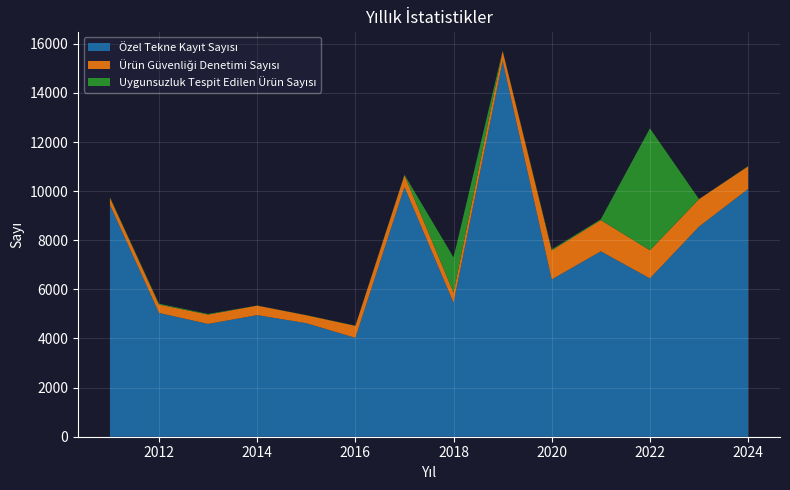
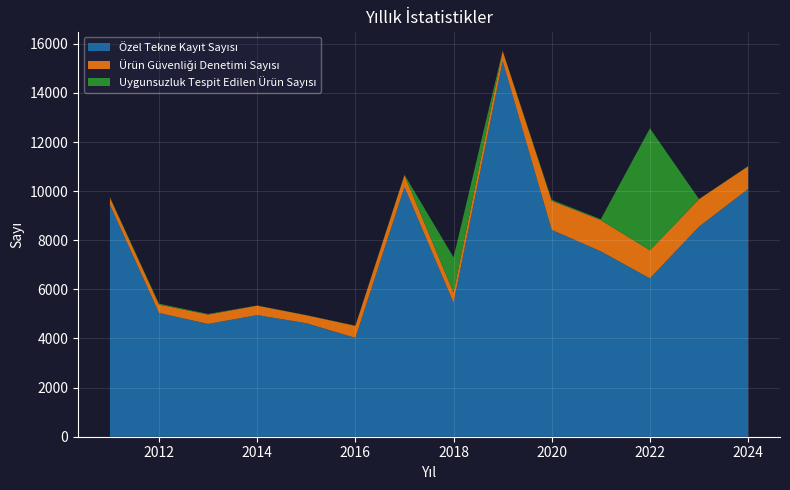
  {
    "Özel Tekne Kayıt Sayısı": {
      "2012": 5000,
      "2014": 5000,
      "2016": 4000,
      "2018": 5500,
-     "2020": 6400,
+     "2020": 8400,
      "2022": 6400,
      "2024": 10100
    },
    "Ürün Güvenliği Denetimi Sayısı": {
      "2018": 400,
      "2022": 1100
    },
    "Uygunsuzluk Tespit Edilen Ürün Sayısı": {
      "2018": 1400,
      "2022": 5000
    }
  }
